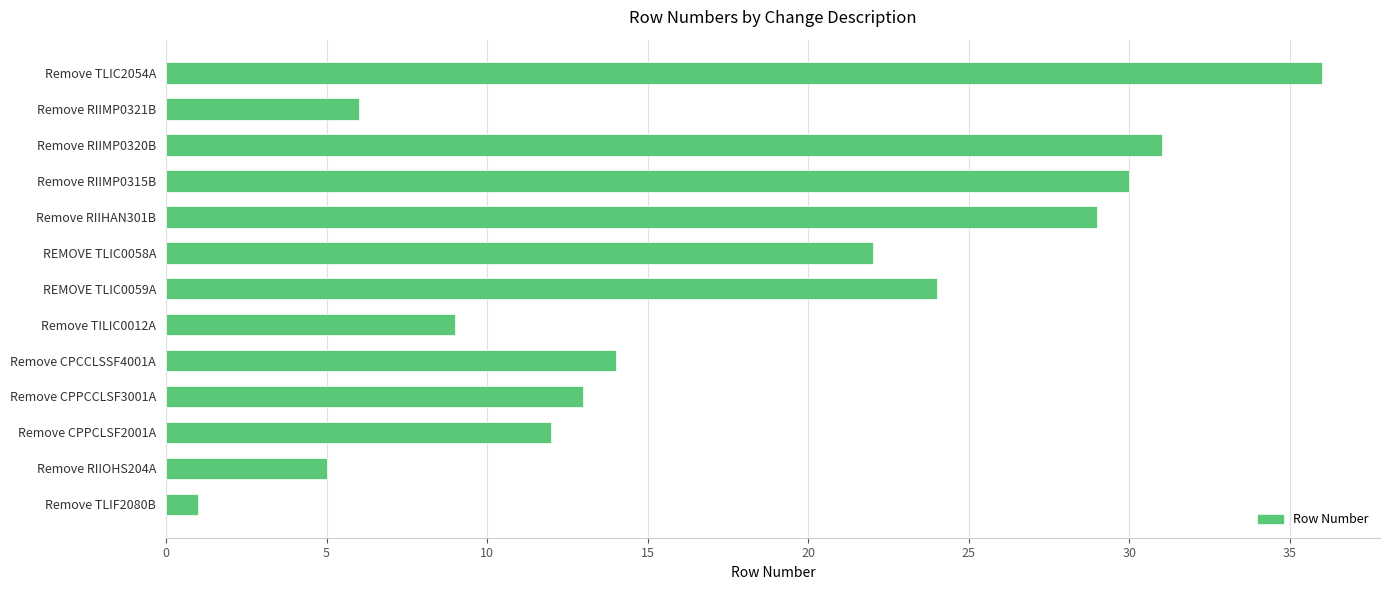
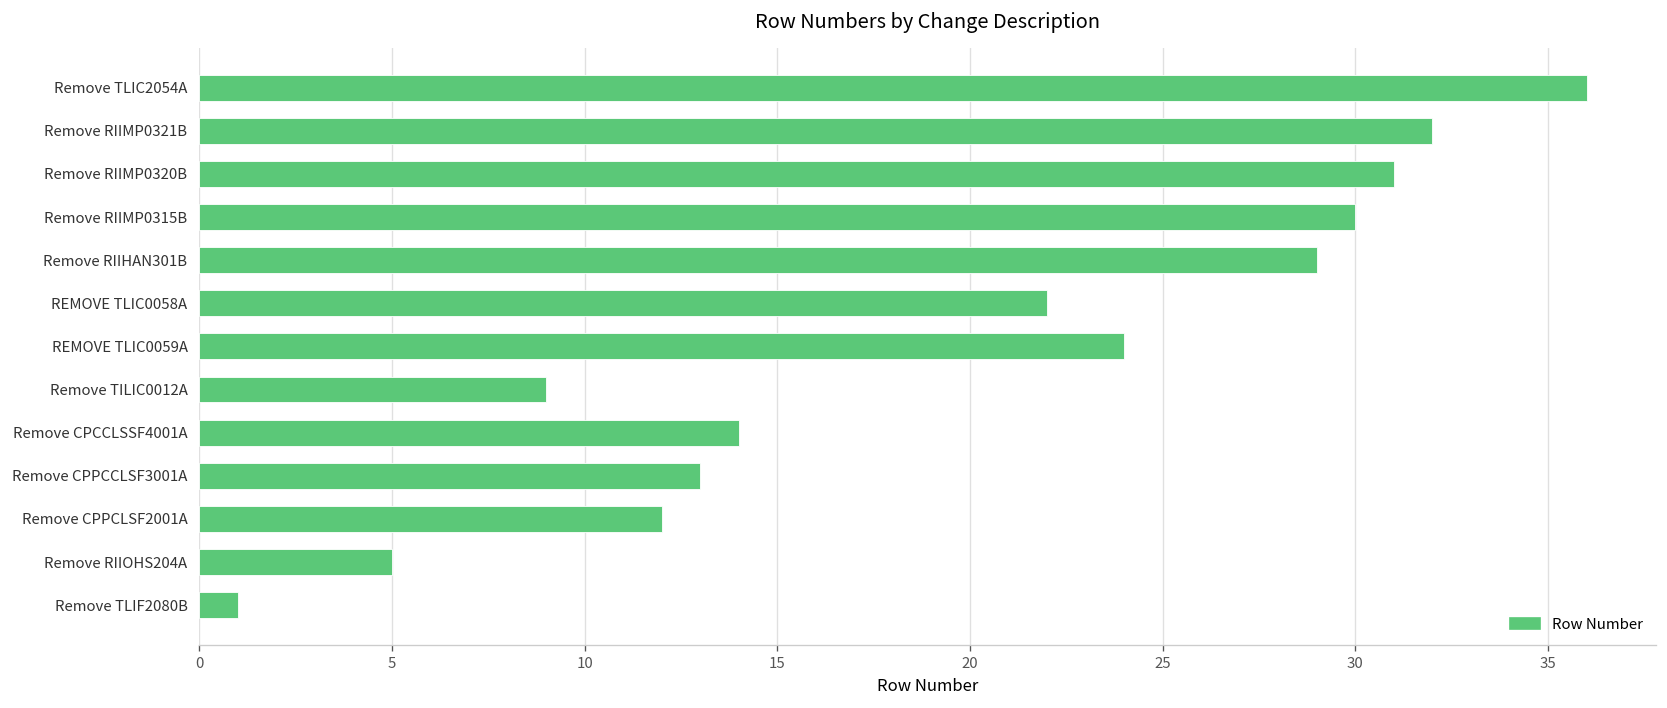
  {
    "Remove TLIC2054A": 36,
-   "Remove RIIMP0321B": 6,
+   "Remove RIIMP0321B": 32,
    "Remove RIIMP0320B": 31,
    "Remove RIIMP0315B": 30,
    "Remove RIIHAN301B": 29,
    "REMOVE TLIC0058A": 22,
    "REMOVE TLIC0059A": 24,
    "Remove TILIC0012A": 9,
    "Remove CPCCLSSF4001A": 14,
    "Remove CPPCCLSF3001A": 13,
    "Remove CPPCLSF2001A": 12,
    "Remove RIIOHS204A": 5,
    "Remove TLIF2080B": 1
  }
